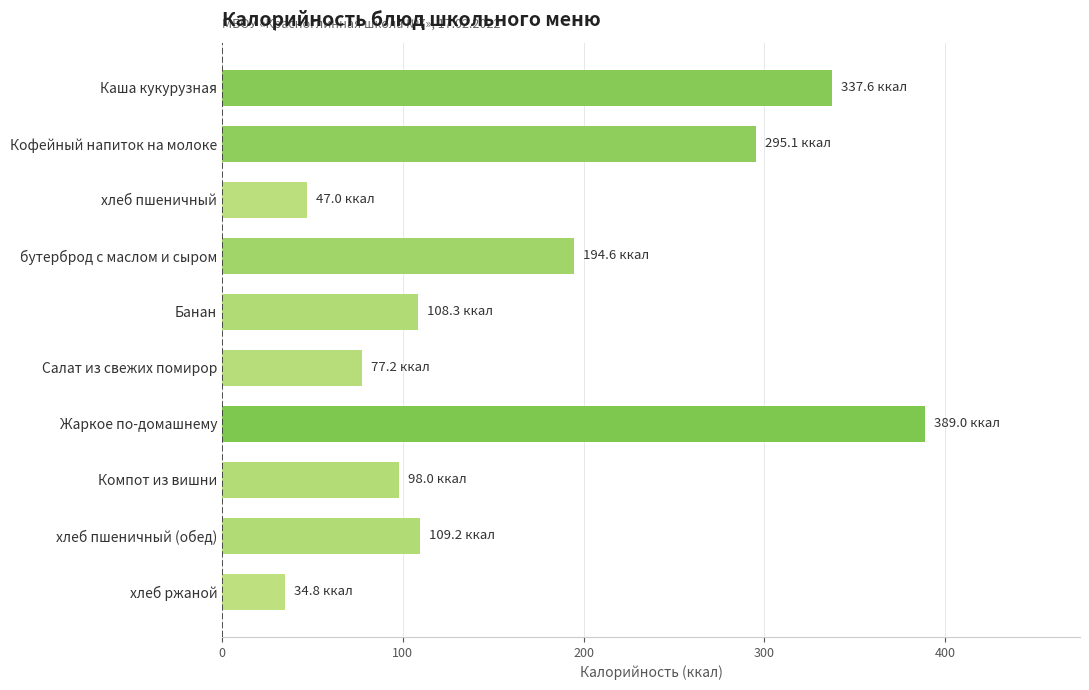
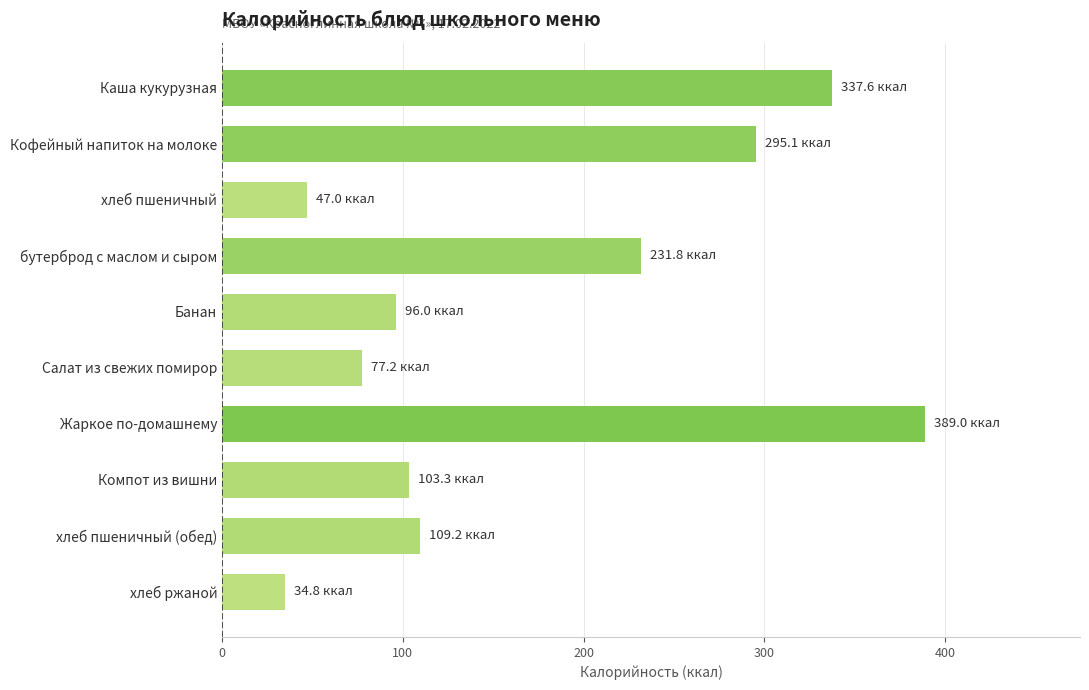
  {
    "Каша кукурузная": 337.6,
    "Кофейный напиток на молоке": 295.1,
    "хлеб пшеничный": 47.0,
-   "бутерброд с маслом и сыром": 194.6,
-   "Банан": 108.3,
+   "бутерброд с маслом и сыром": 231.8,
+   "Банан": 96.0,
    "Салат из свежих помирор": 77.2,
    "Жаркое по-домашнему": 389.0,
-   "Компот из вишни": 98.0,
+   "Компот из вишни": 103.3,
    "хлеб пшеничный (обед)": 109.2,
    "хлеб ржаной": 34.8
  }
